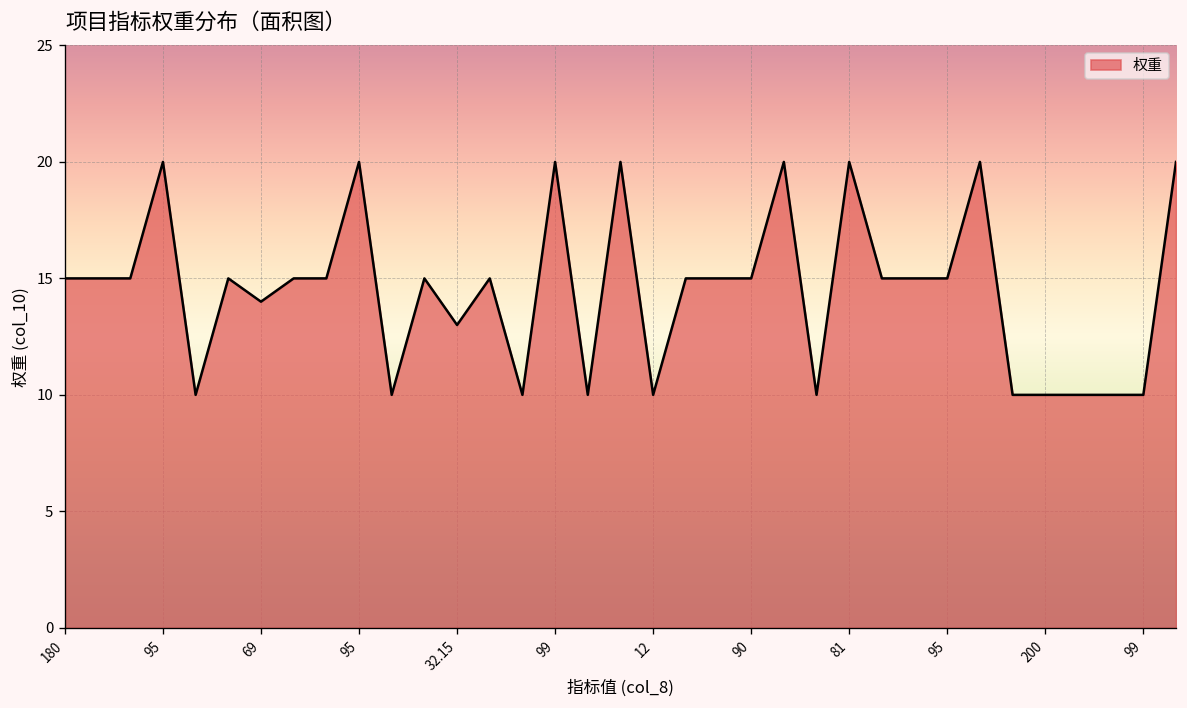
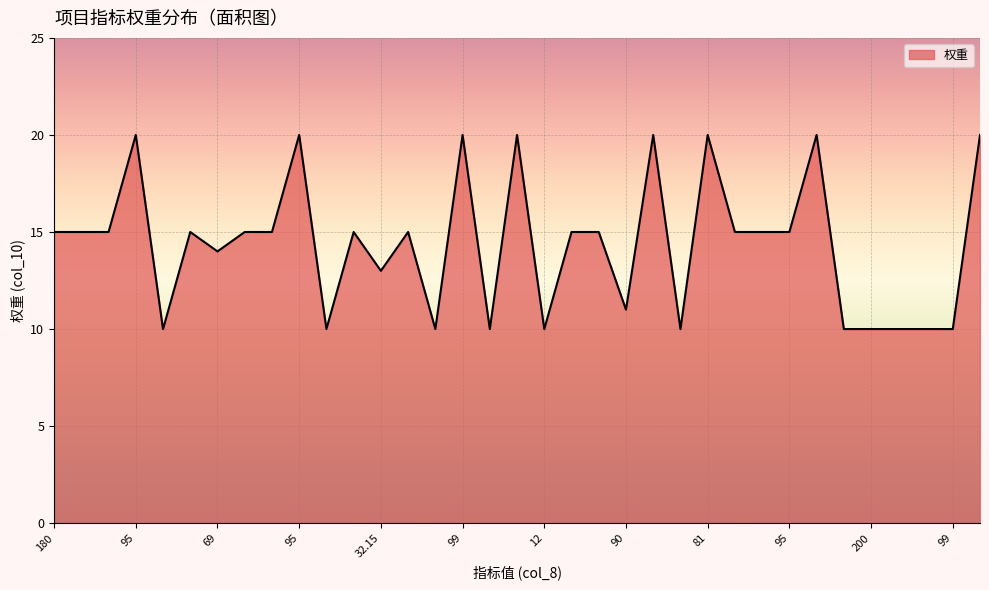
  {
    "69": 14,
    "32.15": 13,
    "12": 10,
-   "90": 15,
+   "90": 11,
    "81": 20,
    "200": 10
  }
